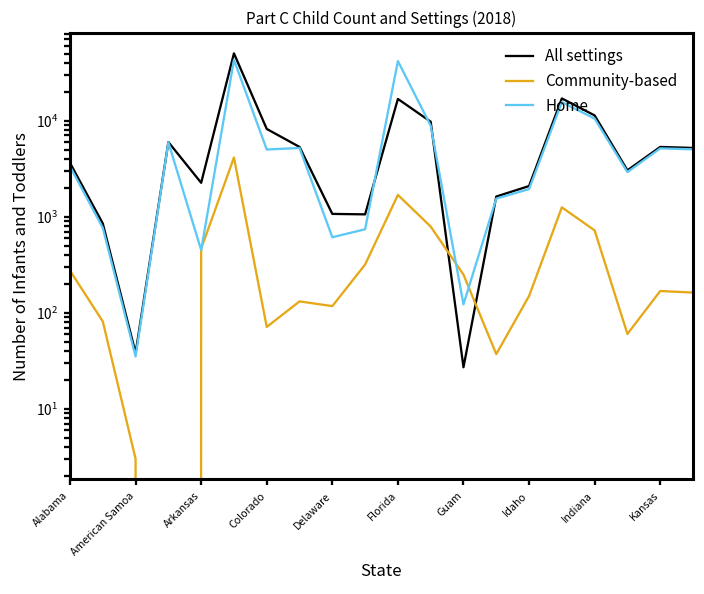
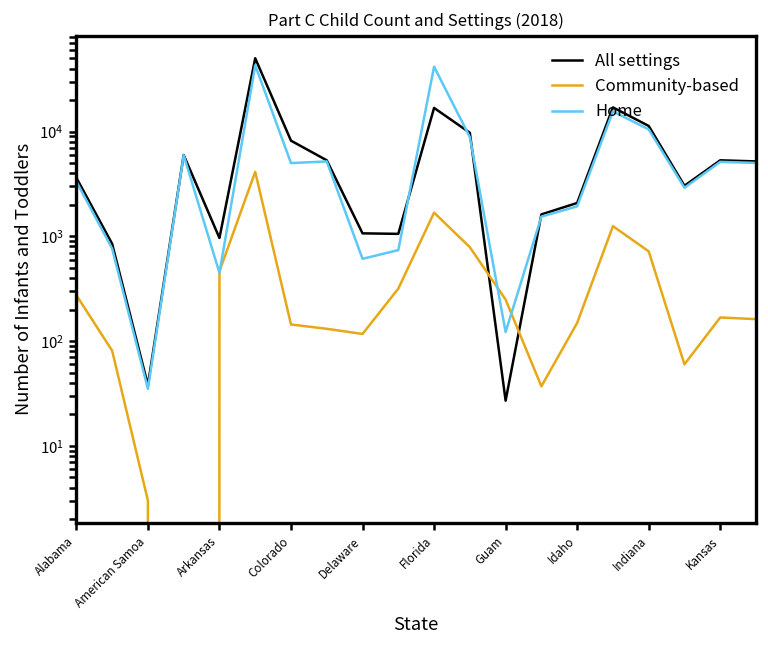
  {
    "All settings": {
      "Alabama": 3600,
      "American Samoa": 40,
-     "Arkansas": 2300,
+     "Arkansas": 1000,
      "Colorado": 8000,
      "Delaware": 1100,
      "Florida": 17000,
      "Guam": 27,
      "Idaho": 2100,
      "Indiana": 11000
    },
    "Community-based": {
      "Alabama": 270,
      "American Samoa": 3,
-     "Colorado": 70,
+     "Colorado": 140,
      "Delaware": 120,
      "Florida": 1700,
      "Guam": 250,
      "Idaho": 150,
      "Indiana": 700,
      "Kansas": 170
    },
    "Home": {
      "Alabama": 3300,
      "American Samoa": 35,
      "Colorado": 5000,
      "Delaware": 600,
      "Florida": 40000,
      "Guam": 120,
      "Idaho": 1900,
      "Indiana": 11000
    }
  }
